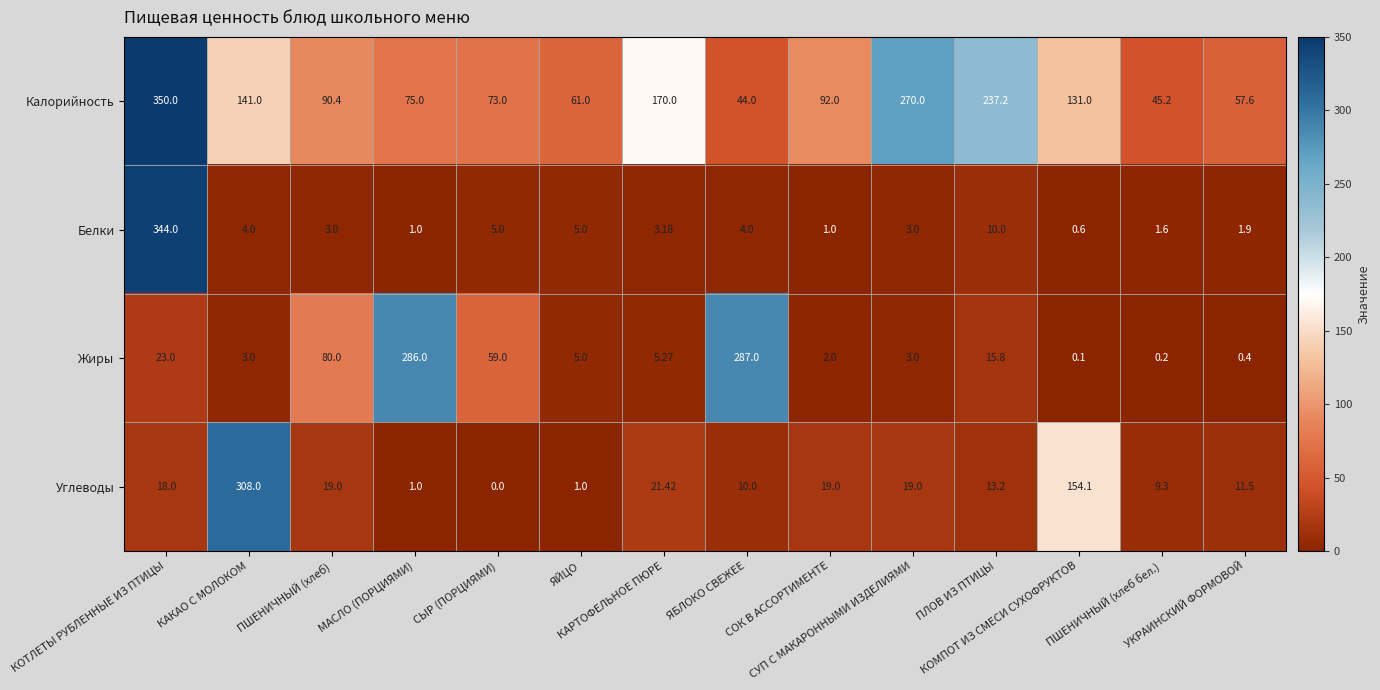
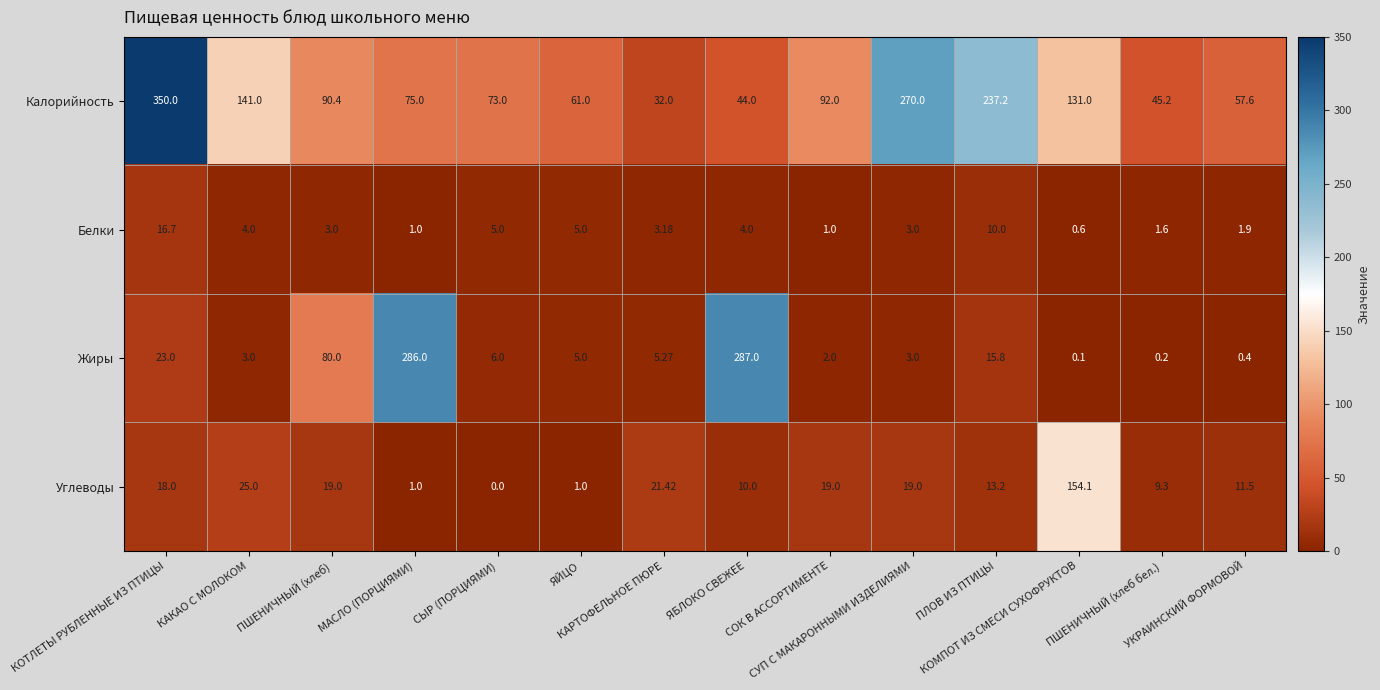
  {
    "Калорийность": {
      "КОТЛЕТЫ РУБЛЕННЫЕ ИЗ ПТИЦЫ": 350.0,
      "КАКАО С МОЛОКОМ": 141.0,
      "ПШЕНИЧНЫЙ (хлеб)": 90.4,
      "МАСЛО (ПОРЦИЯМИ)": 75.0,
      "СЫР (ПОРЦИЯМИ)": 73.0,
      "ЯЙЦО": 61.0,
-     "КАРТОФЕЛЬНОЕ ПЮРЕ": 170.0,
+     "КАРТОФЕЛЬНОЕ ПЮРЕ": 32.0,
      "ЯБЛОКО СВЕЖЕЕ": 44.0,
      "СОК В АССОРТИМЕНТЕ": 92.0,
      "СУП С МАКАРОННЫМИ ИЗДЕЛИЯМИ": 270.0,
      "ПЛОВ ИЗ ПТИЦЫ": 237.2,
      "КОМПОТ ИЗ СМЕСИ СУХОФРУКТОВ": 131.0,
      "ПШЕНИЧНЫЙ (хлеб бел.)": 45.2,
      "УКРАИНСКИЙ ФОРМОВОЙ": 57.6
    },
    "Белки": {
-     "КОТЛЕТЫ РУБЛЕННЫЕ ИЗ ПТИЦЫ": 344.0,
+     "КОТЛЕТЫ РУБЛЕННЫЕ ИЗ ПТИЦЫ": 16.7,
      "КАКАО С МОЛОКОМ": 4.0,
      "ПШЕНИЧНЫЙ (хлеб)": 3.0,
      "МАСЛО (ПОРЦИЯМИ)": 1.0,
      "СЫР (ПОРЦИЯМИ)": 5.0,
      "ЯЙЦО": 5.0,
      "КАРТОФЕЛЬНОЕ ПЮРЕ": 3.18,
      "ЯБЛОКО СВЕЖЕЕ": 4.0,
      "СОК В АССОРТИМЕНТЕ": 1.0,
      "СУП С МАКАРОННЫМИ ИЗДЕЛИЯМИ": 3.0,
      "ПЛОВ ИЗ ПТИЦЫ": 10.0,
      "КОМПОТ ИЗ СМЕСИ СУХОФРУКТОВ": 0.6,
      "ПШЕНИЧНЫЙ (хлеб бел.)": 1.6,
      "УКРАИНСКИЙ ФОРМОВОЙ": 1.9
    },
    "Жиры": {
      "КОТЛЕТЫ РУБЛЕННЫЕ ИЗ ПТИЦЫ": 23.0,
      "КАКАО С МОЛОКОМ": 3.0,
      "ПШЕНИЧНЫЙ (хлеб)": 80.0,
      "МАСЛО (ПОРЦИЯМИ)": 286.0,
-     "СЫР (ПОРЦИЯМИ)": 59.0,
+     "СЫР (ПОРЦИЯМИ)": 6.0,
      "ЯЙЦО": 5.0,
      "КАРТОФЕЛЬНОЕ ПЮРЕ": 5.27,
      "ЯБЛОКО СВЕЖЕЕ": 287.0,
      "СОК В АССОРТИМЕНТЕ": 2.0,
      "СУП С МАКАРОННЫМИ ИЗДЕЛИЯМИ": 3.0,
      "ПЛОВ ИЗ ПТИЦЫ": 15.8,
      "КОМПОТ ИЗ СМЕСИ СУХОФРУКТОВ": 0.1,
      "ПШЕНИЧНЫЙ (хлеб бел.)": 0.2,
      "УКРАИНСКИЙ ФОРМОВОЙ": 0.4
    },
    "Углеводы": {
      "КОТЛЕТЫ РУБЛЕННЫЕ ИЗ ПТИЦЫ": 18.0,
-     "КАКАО С МОЛОКОМ": 308.0,
+     "КАКАО С МОЛОКОМ": 25.0,
      "ПШЕНИЧНЫЙ (хлеб)": 19.0,
      "МАСЛО (ПОРЦИЯМИ)": 1.0,
      "СЫР (ПОРЦИЯМИ)": 0.0,
      "ЯЙЦО": 1.0,
      "КАРТОФЕЛЬНОЕ ПЮРЕ": 21.42,
      "ЯБЛОКО СВЕЖЕЕ": 10.0,
      "СОК В АССОРТИМЕНТЕ": 19.0,
      "СУП С МАКАРОННЫМИ ИЗДЕЛИЯМИ": 19.0,
      "ПЛОВ ИЗ ПТИЦЫ": 13.2,
      "КОМПОТ ИЗ СМЕСИ СУХОФРУКТОВ": 154.1,
      "ПШЕНИЧНЫЙ (хлеб бел.)": 9.3,
      "УКРАИНСКИЙ ФОРМОВОЙ": 11.5
    }
  }
